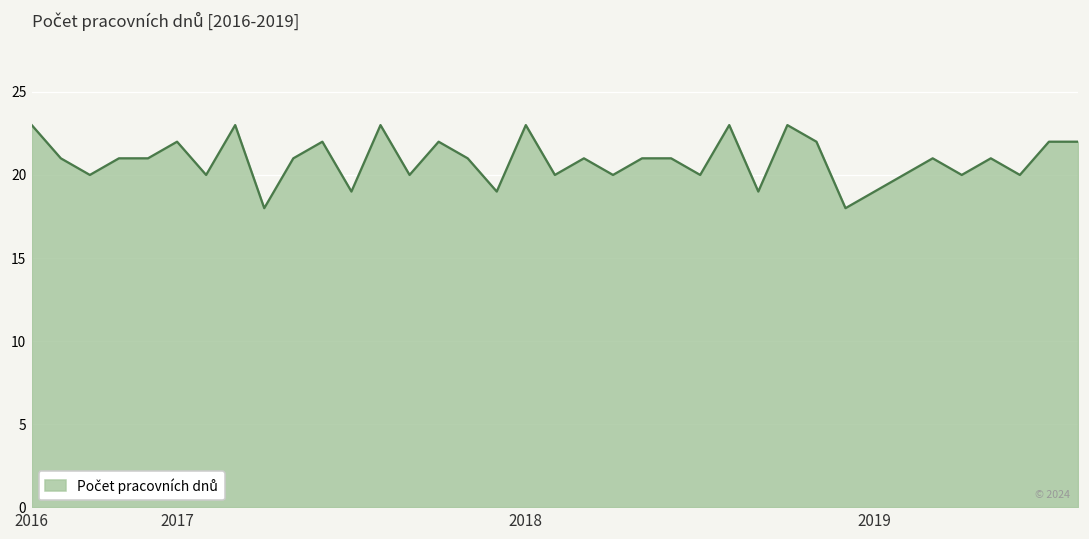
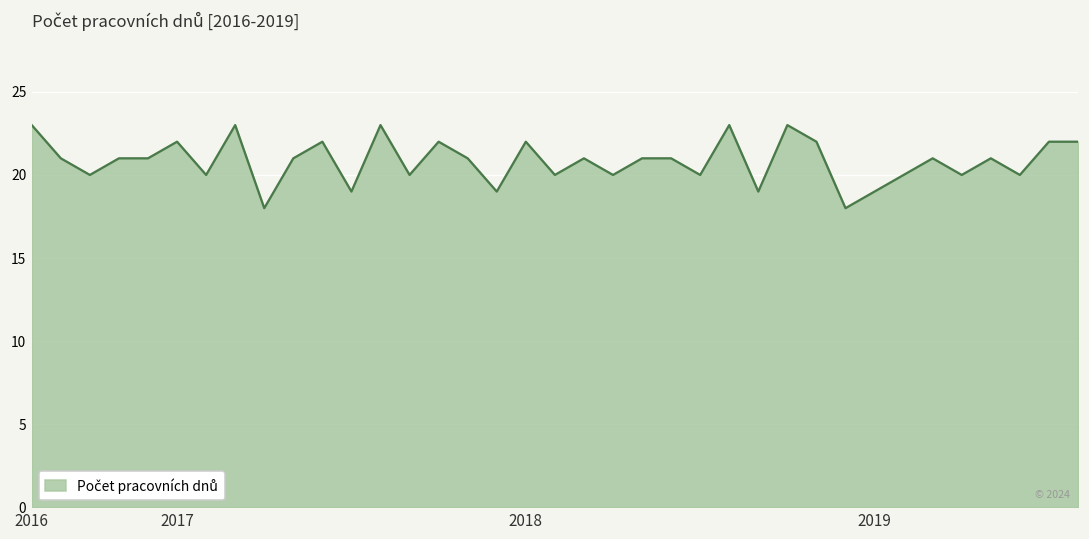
  {
    "2016": 23,
    "2017": 22,
-   "2018": 23,
+   "2018": 22,
    "2019": 19
  }
